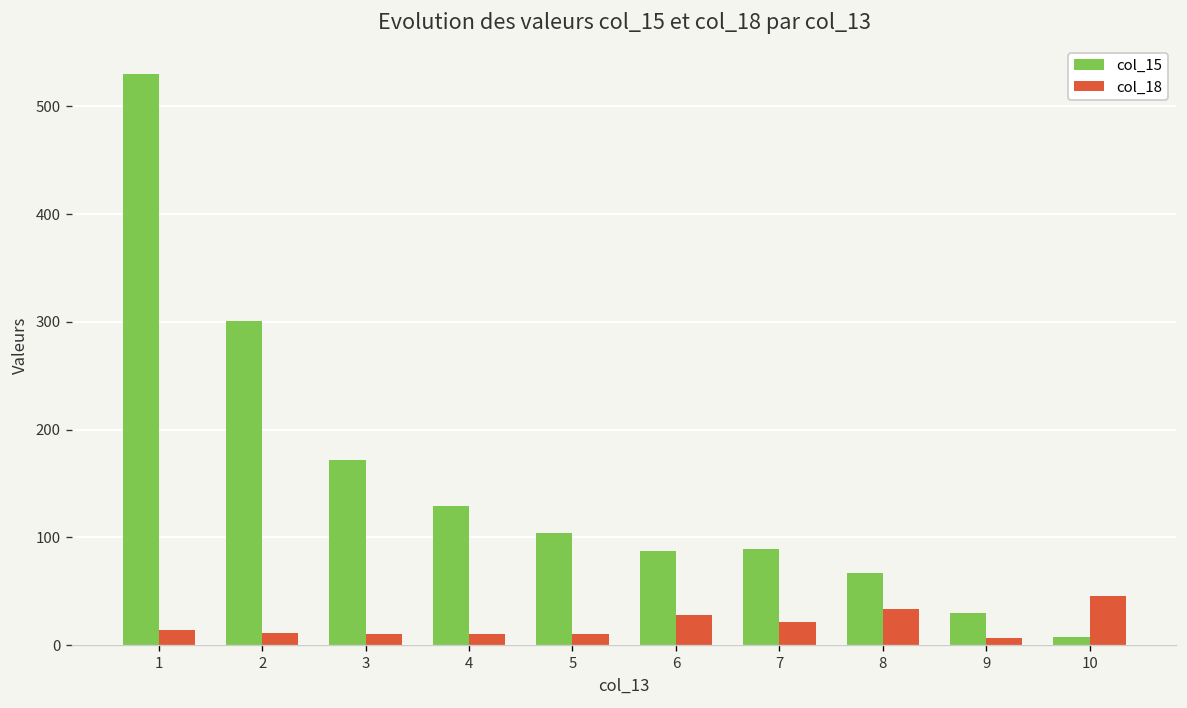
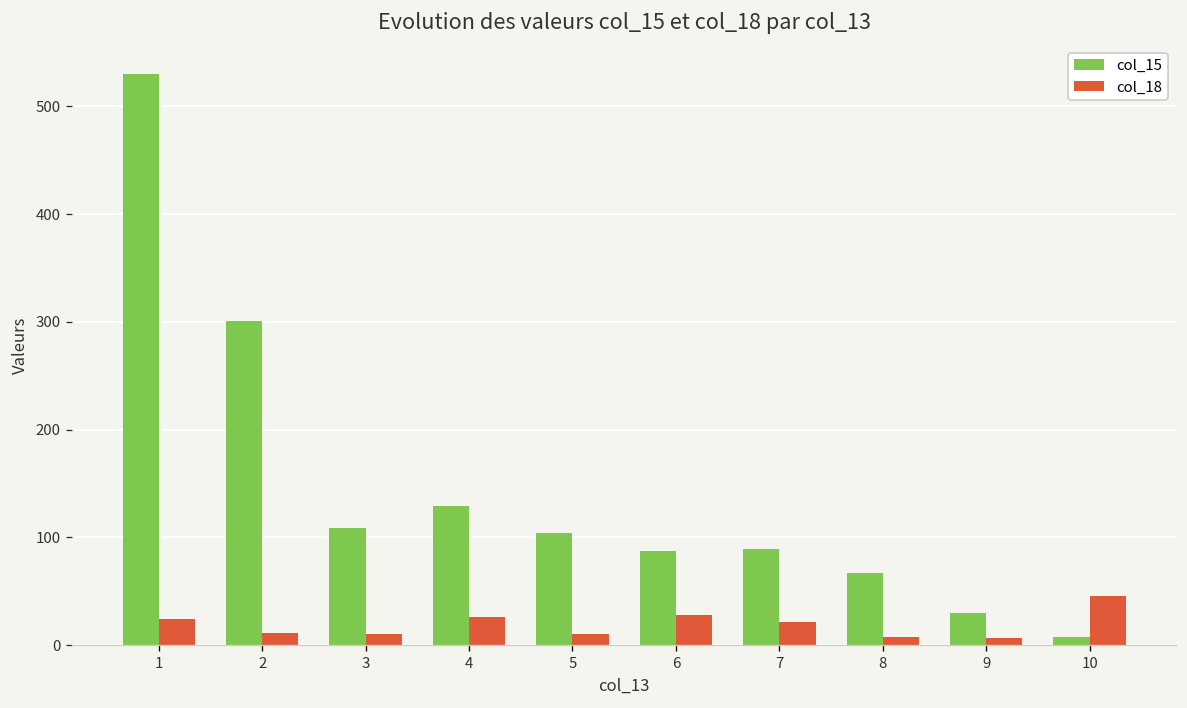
  {
    "col_15": {
      "1": 530,
      "2": 300,
-     "3": 170,
+     "3": 110,
      "4": 130,
      "5": 100,
      "6": 90,
      "7": 90,
      "8": 70,
      "9": 30,
      "10": 10
    },
    "col_18": {
-     "1": 10,
+     "1": 20,
      "2": 10,
      "3": 10,
-     "4": 10,
+     "4": 30,
      "5": 10,
      "6": 30,
      "7": 20,
-     "8": 30,
+     "8": 10,
      "9": 10,
      "10": 50
    }
  }
